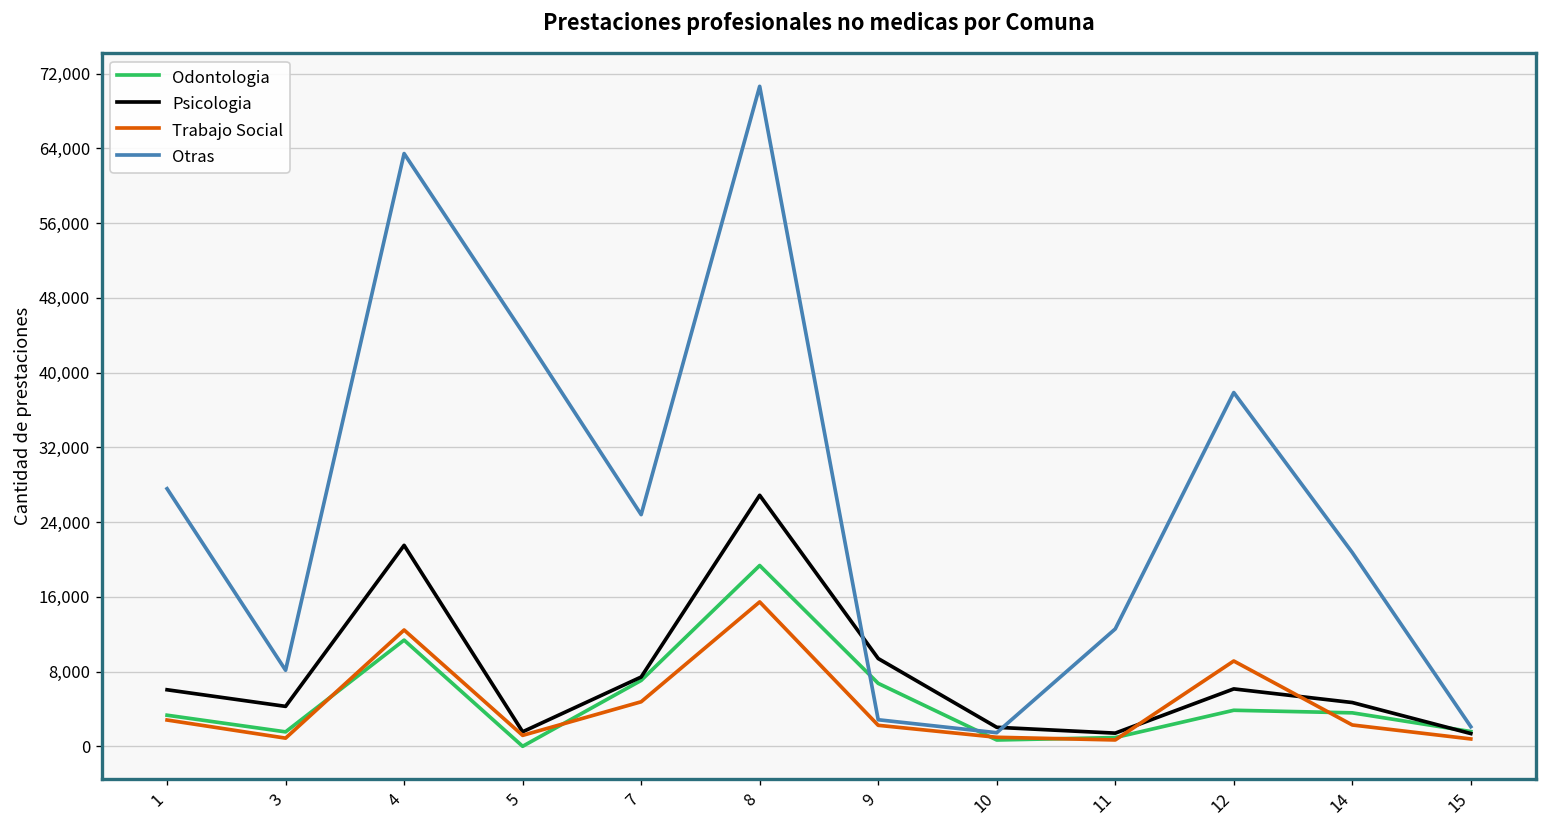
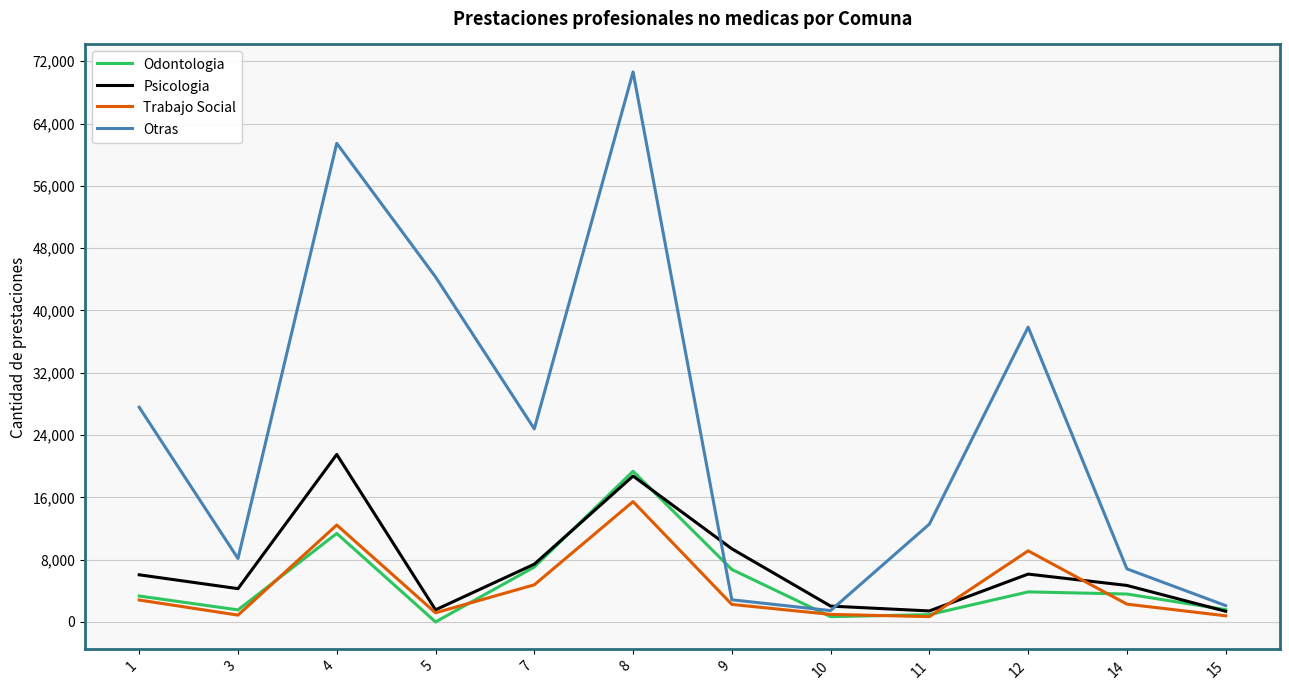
  {
    "Odontologia": {
      "1": "3,000",
      "3": "2,000",
      "4": "11,000",
      "5": "0",
      "7": "7,000",
      "8": "19,000",
      "9": "7,000",
      "12": "4,000",
      "14": "4,000"
    },
    "Psicologia": {
      "1": "6,000",
      "3": "4,000",
      "4": "22,000",
      "5": "2,000",
      "7": "7,000",
-     "8": "27,000",
+     "8": "19,000",
      "9": "9,000",
      "10": "2,000",
      "11": "1,000",
      "12": "6,000",
      "14": "5,000"
    },
    "Trabajo Social": {
      "1": "3,000",
      "3": "1,000",
      "4": "12,000",
      "5": "1,000",
      "7": "5,000",
      "8": "15,000",
      "9": "2,000",
      "12": "9,000",
      "14": "2,000",
      "15": "1,000"
    },
    "Otras": {
      "1": "28,000",
      "3": "8,000",
-     "4": "63,000",
+     "4": "61,000",
      "5": "44,000",
      "7": "25,000",
      "8": "71,000",
      "9": "3,000",
      "10": "1,000",
      "11": "13,000",
      "12": "38,000",
-     "14": "21,000",
+     "14": "7,000",
      "15": "2,000"
    }
  }
